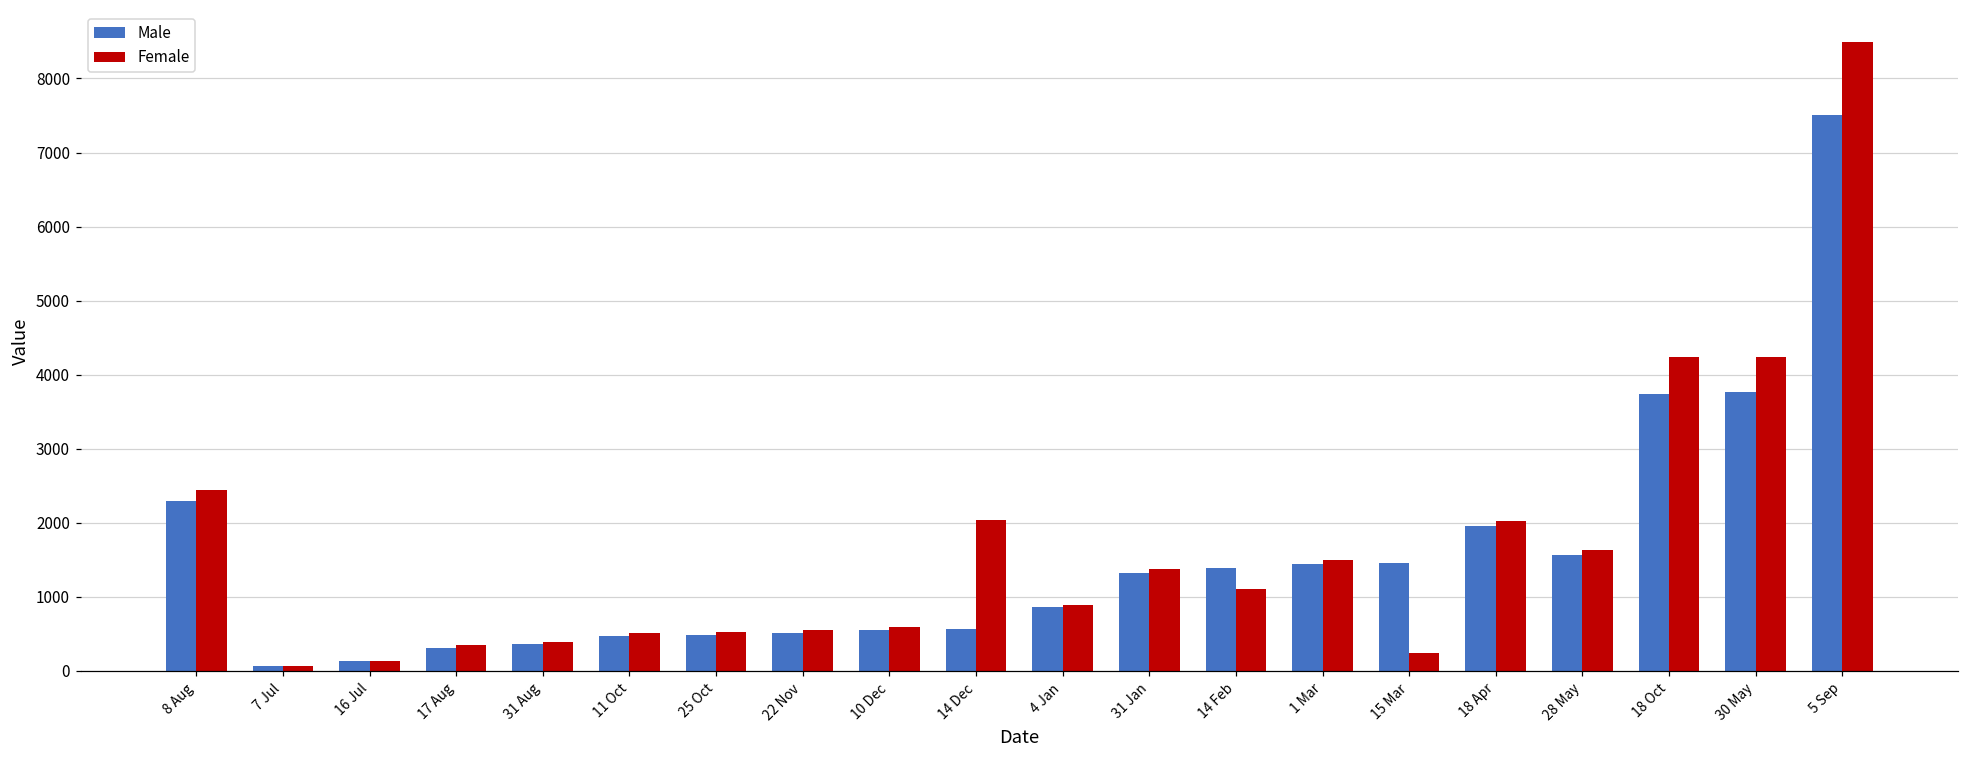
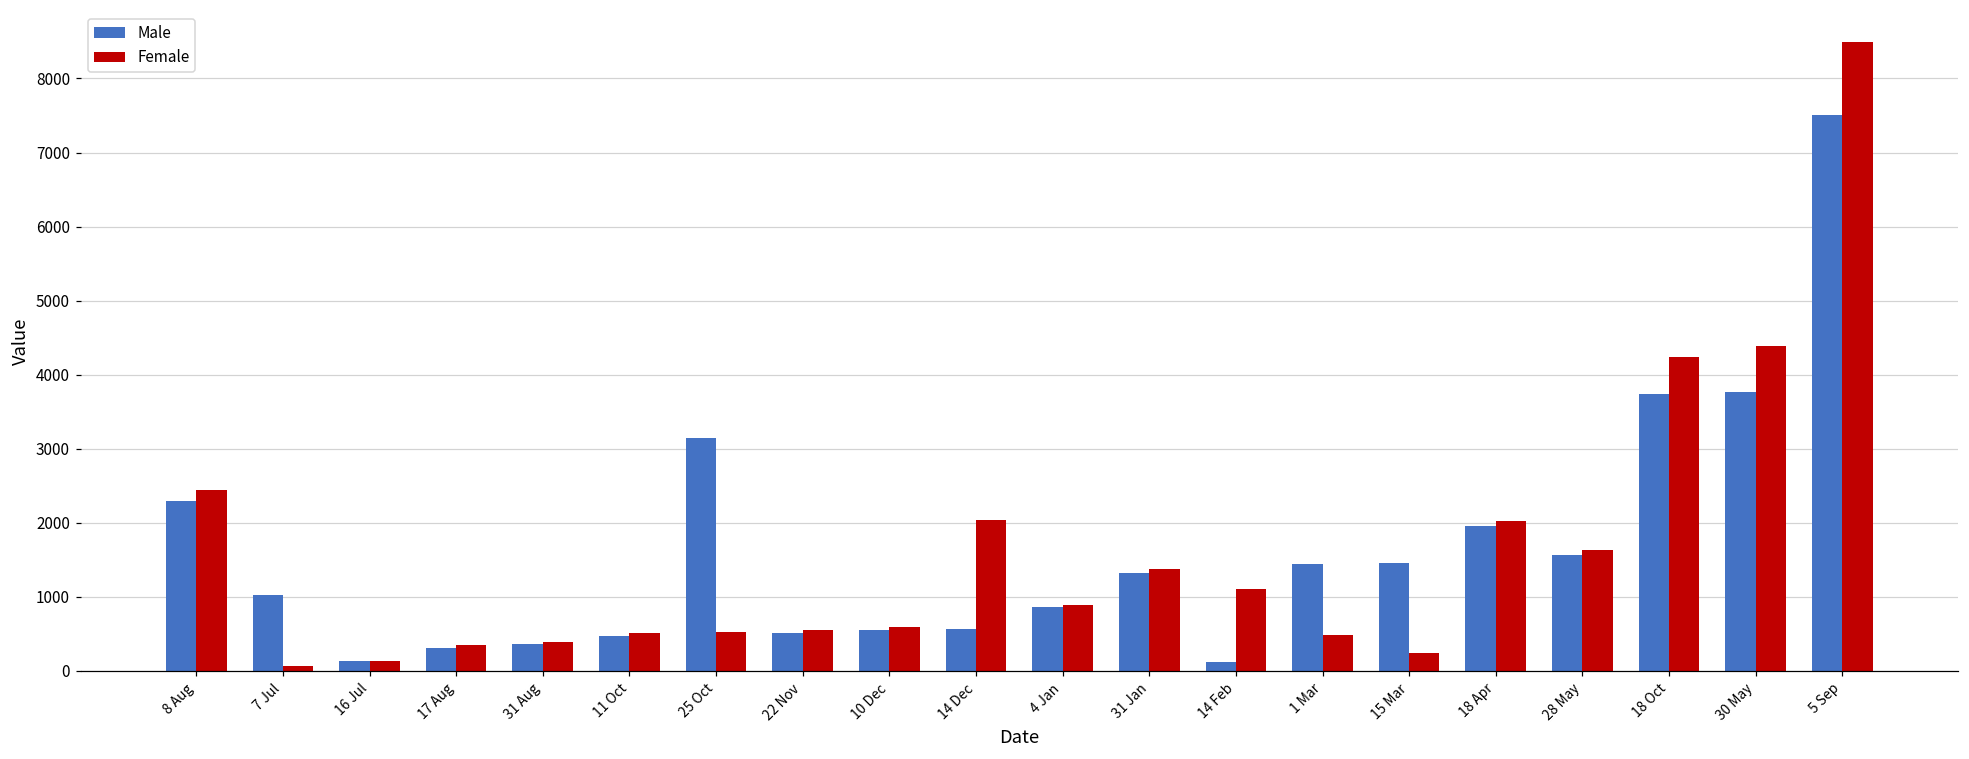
  {
    "Male": {
      "8 Aug": 2300,
-     "7 Jul": 100,
+     "7 Jul": 1000,
      "16 Jul": 100,
      "17 Aug": 300,
      "31 Aug": 400,
      "11 Oct": 500,
-     "25 Oct": 500,
+     "25 Oct": 3100,
      "22 Nov": 500,
      "10 Dec": 600,
      "14 Dec": 600,
      "4 Jan": 900,
      "31 Jan": 1300,
-     "14 Feb": 1400,
+     "14 Feb": 100,
      "1 Mar": 1400,
      "15 Mar": 1500,
      "18 Apr": 2000,
      "28 May": 1600,
      "18 Oct": 3700,
      "30 May": 3800,
      "5 Sep": 7500
    },
    "Female": {
      "8 Aug": 2400,
      "7 Jul": 100,
      "16 Jul": 100,
      "17 Aug": 300,
      "31 Aug": 400,
      "11 Oct": 500,
      "25 Oct": 500,
      "22 Nov": 600,
      "10 Dec": 600,
      "14 Dec": 2000,
      "4 Jan": 900,
      "31 Jan": 1400,
      "14 Feb": 1100,
-     "1 Mar": 1500,
+     "1 Mar": 500,
      "15 Mar": 200,
      "18 Apr": 2000,
      "28 May": 1600,
      "18 Oct": 4200,
-     "30 May": 4200,
+     "30 May": 4400,
      "5 Sep": 8500
    }
  }
